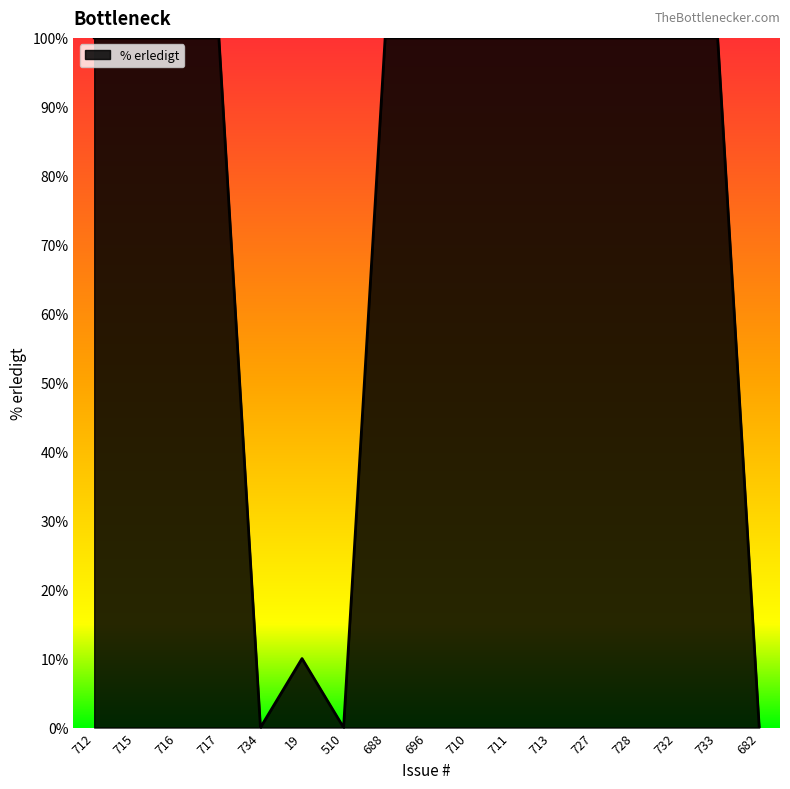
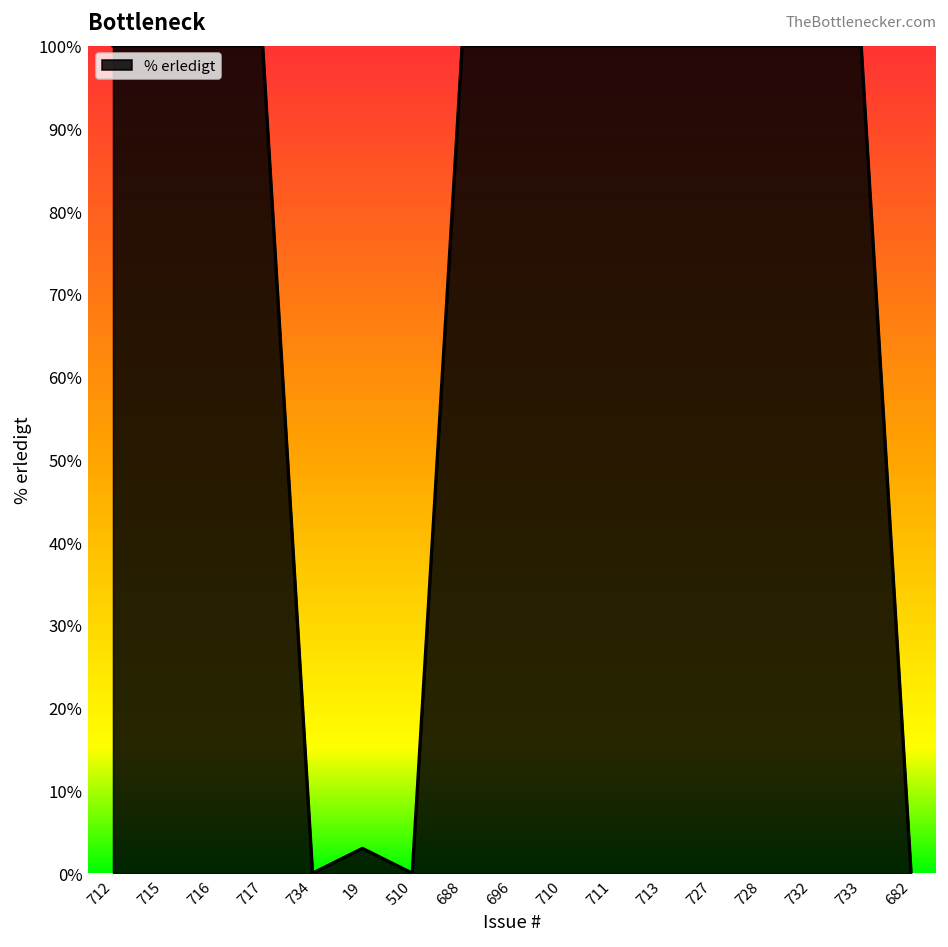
  {
    "712": "100%",
    "715": "100%",
    "716": "100%",
    "717": "100%",
    "734": "0%",
-   "19": "10%",
+   "19": "3%",
    "510": "0%",
    "688": "100%",
    "696": "100%",
    "710": "100%",
    "711": "100%",
    "713": "100%",
    "727": "100%",
    "728": "100%",
    "732": "100%",
    "733": "100%",
    "682": "0%"
  }
